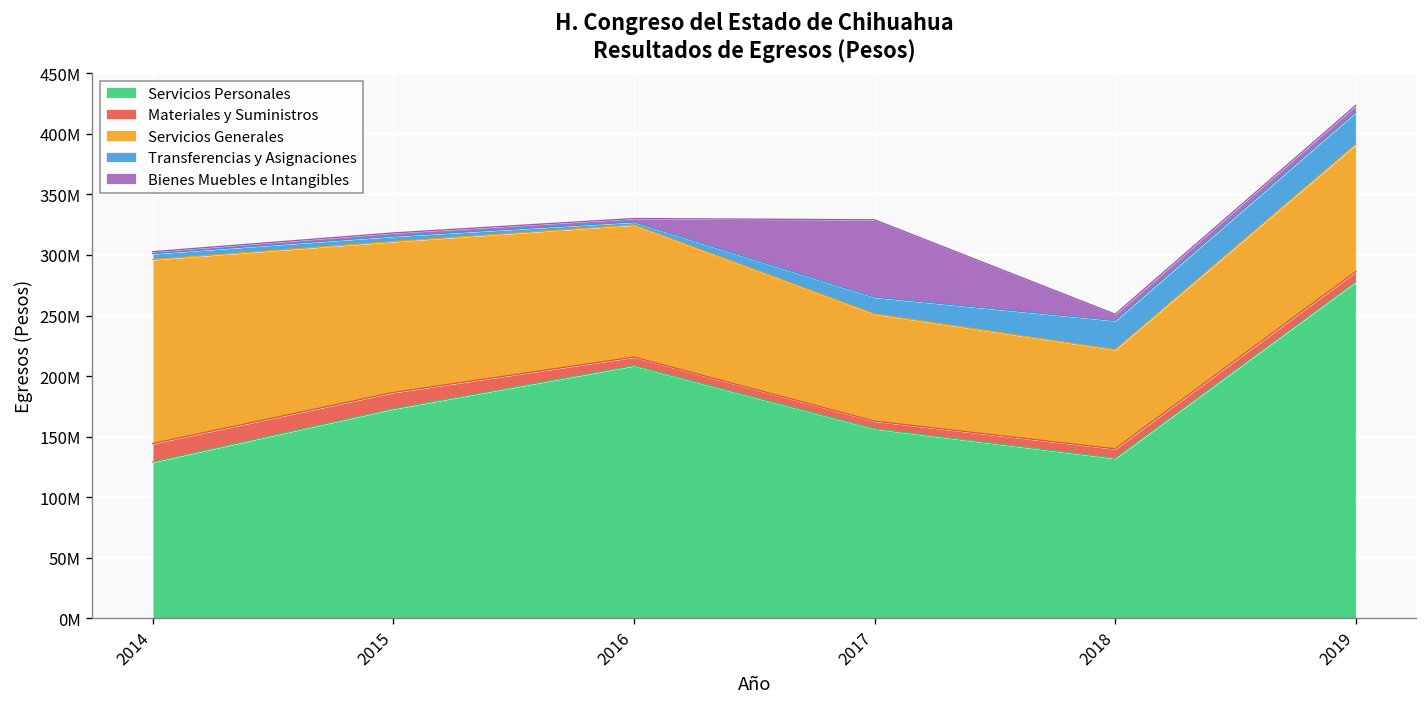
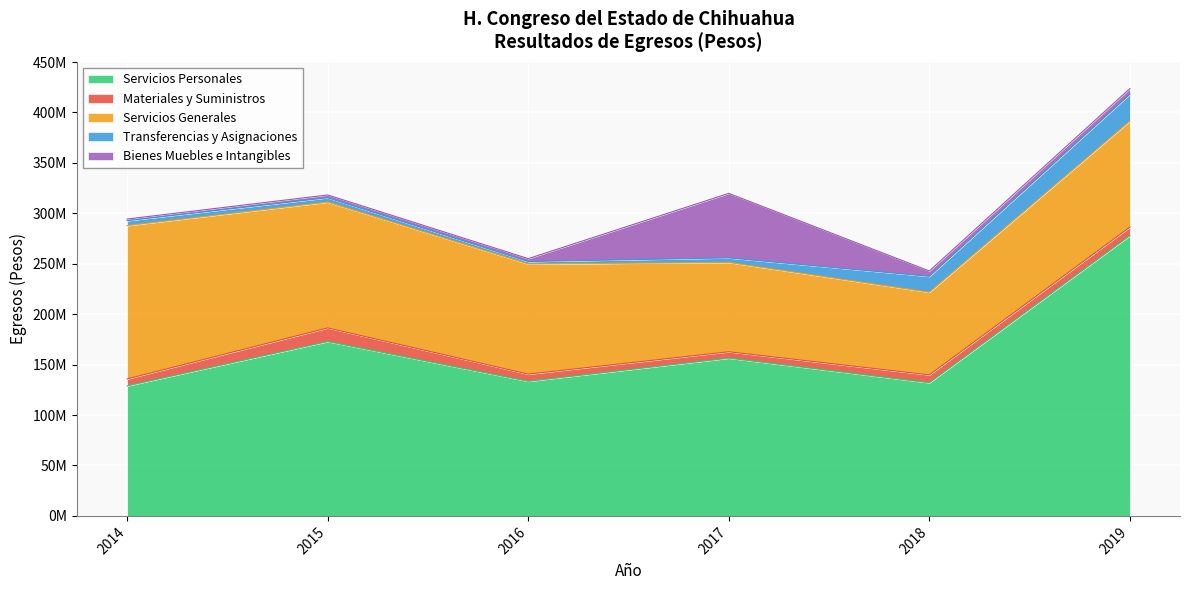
  {
    "Servicios Personales": {
      "2014": 129000000,
      "2015": 173000000,
-     "2016": 208000000,
+     "2016": 133000000,
      "2017": 156000000,
      "2018": 132000000,
      "2019": 278000000
    },
    "Materiales y Suministros": {
-     "2014": 15000000,
+     "2014": 7000000,
      "2015": 14000000,
      "2016": 7000000,
      "2017": 6000000,
      "2018": 8000000,
      "2019": 8000000
    },
    "Servicios Generales": {
      "2014": 152000000,
      "2015": 125000000,
      "2017": 89000000,
      "2018": 82000000,
      "2019": 105000000
    },
    "Transferencias y Asignaciones": {
      "2015": 4000000,
-     "2017": 14000000,
-     "2018": 24000000,
+     "2017": 5000000,
+     "2018": 16000000,
      "2019": 27000000
    },
    "Bienes Muebles e Intangibles": {
      "2015": 3000000,
      "2016": 3000000,
      "2017": 64000000,
      "2018": 5000000,
      "2019": 6000000
    }
  }
